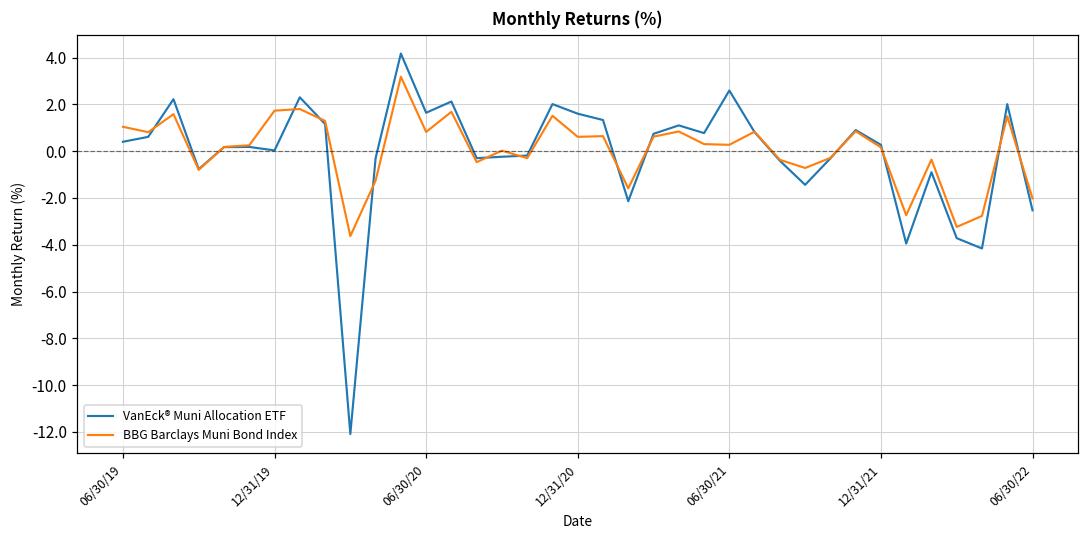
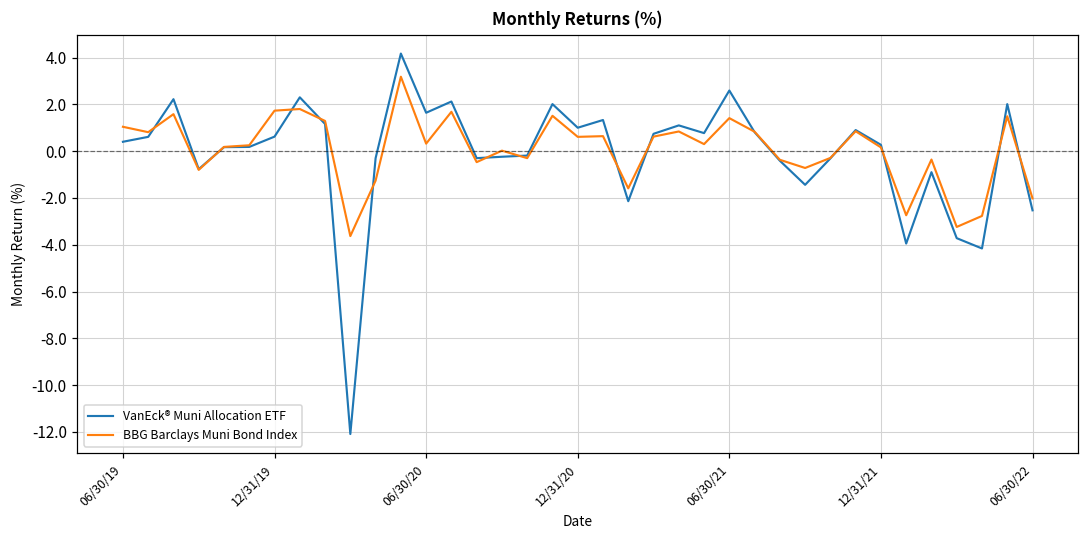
  {
    "VanEck® Muni Allocation ETF": {
      "06/30/19": 0.4,
-     "12/31/19": 0.0,
+     "12/31/19": 0.6,
      "06/30/20": 1.6,
-     "12/31/20": 1.6,
+     "12/31/20": 1.0,
      "06/30/21": 2.6,
      "06/30/22": -2.5
    },
    "BBG Barclays Muni Bond Index": {
      "06/30/19": 1.0,
      "12/31/19": 1.7,
-     "06/30/20": 0.8,
+     "06/30/20": 0.3,
      "12/31/20": 0.6,
-     "06/30/21": 0.3,
+     "06/30/21": 1.4,
      "06/30/22": -2.0
    }
  }
